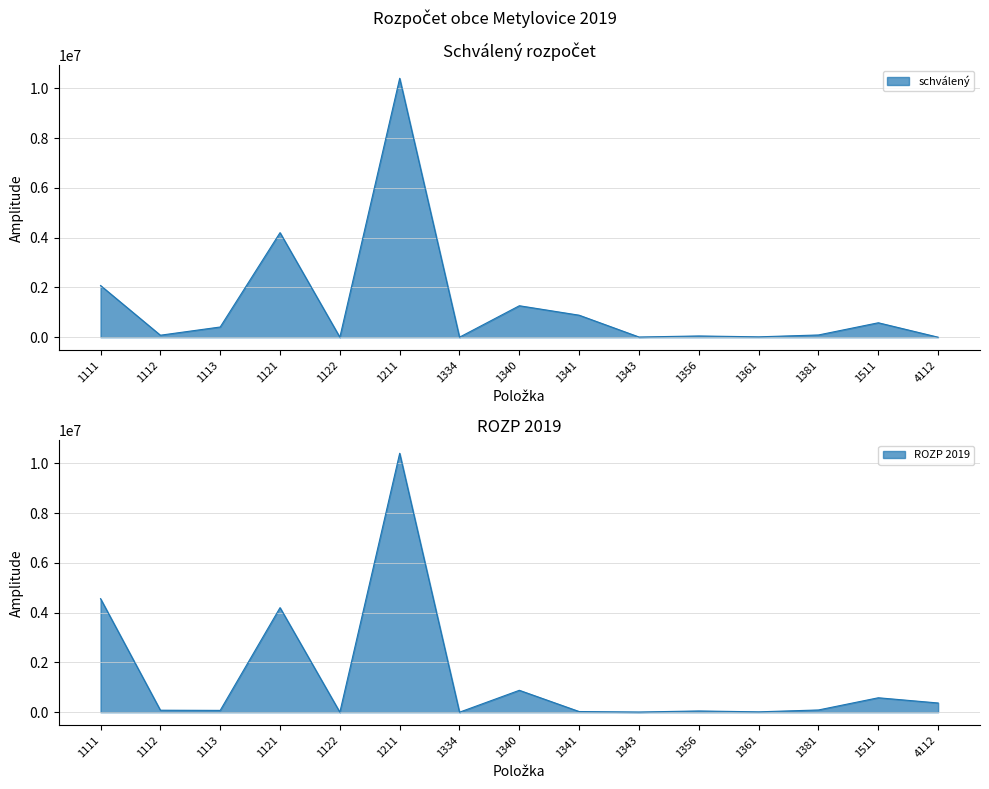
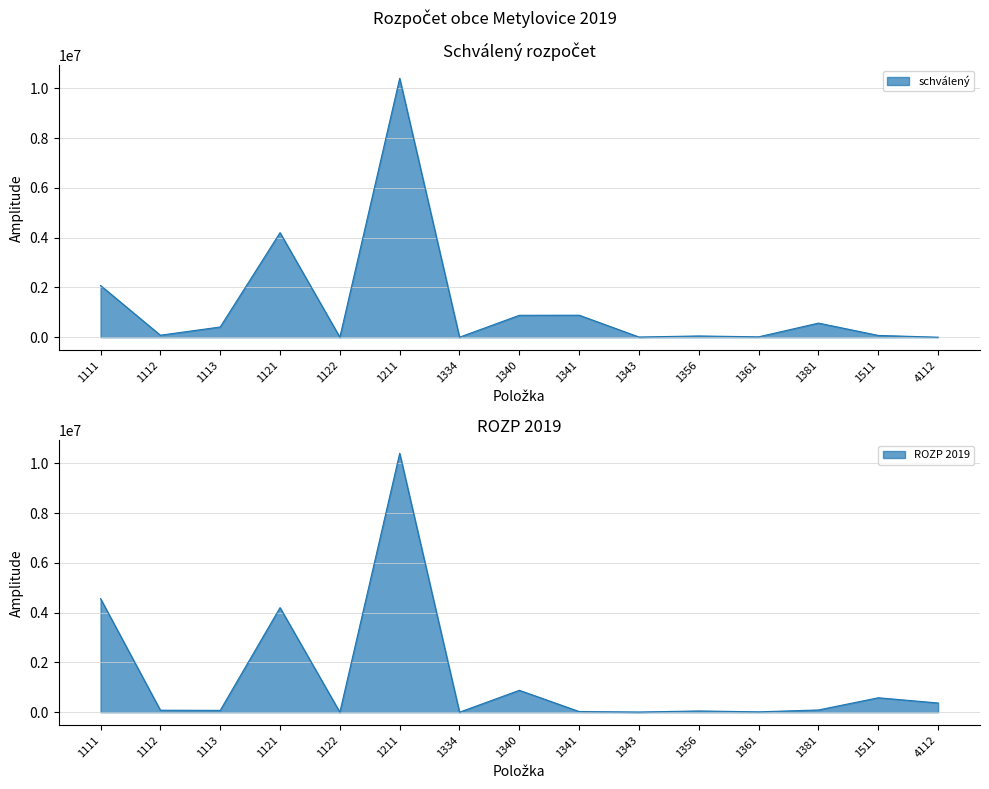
  {
    "Schválený rozpočet": {
      "1111": 2100000,
      "1112": 100000,
      "1113": 400000,
      "1121": 4200000,
      "1122": 0,
      "1211": 10400000,
      "1334": 0,
-     "1340": 1300000,
+     "1340": 900000,
      "1341": 900000,
      "1343": 0,
      "1356": 100000,
      "1361": 0,
-     "1381": 100000,
-     "1511": 600000,
+     "1381": 600000,
+     "1511": 100000,
      "4112": 0
    },
    "ROZP 2019": {
      "1111": 4600000,
      "1112": 100000,
      "1113": 100000,
      "1121": 4200000,
      "1122": 0,
      "1211": 10400000,
      "1334": 0,
      "1340": 900000,
      "1341": 0,
      "1343": 0,
      "1356": 100000,
      "1361": 0,
      "1381": 100000,
      "1511": 600000,
      "4112": 400000
    }
  }
